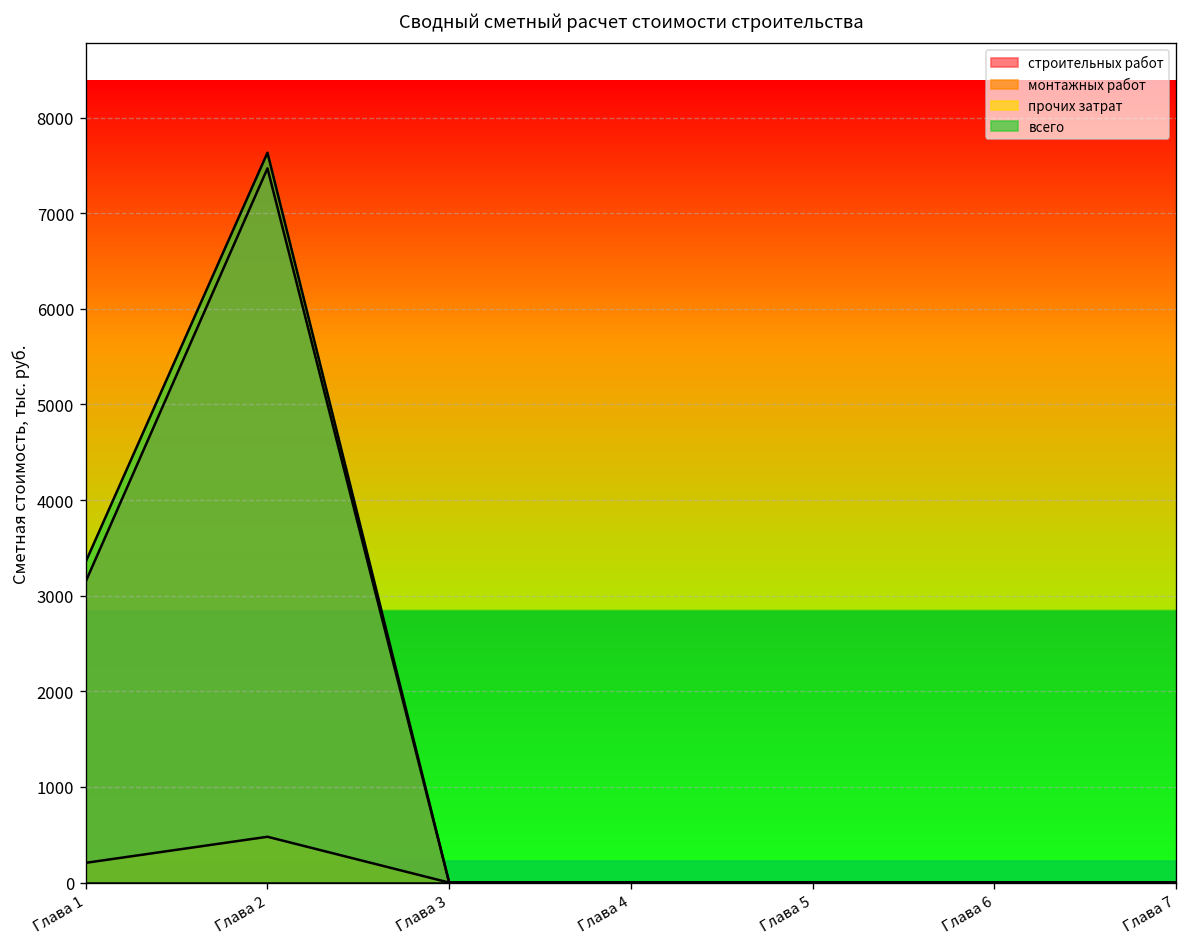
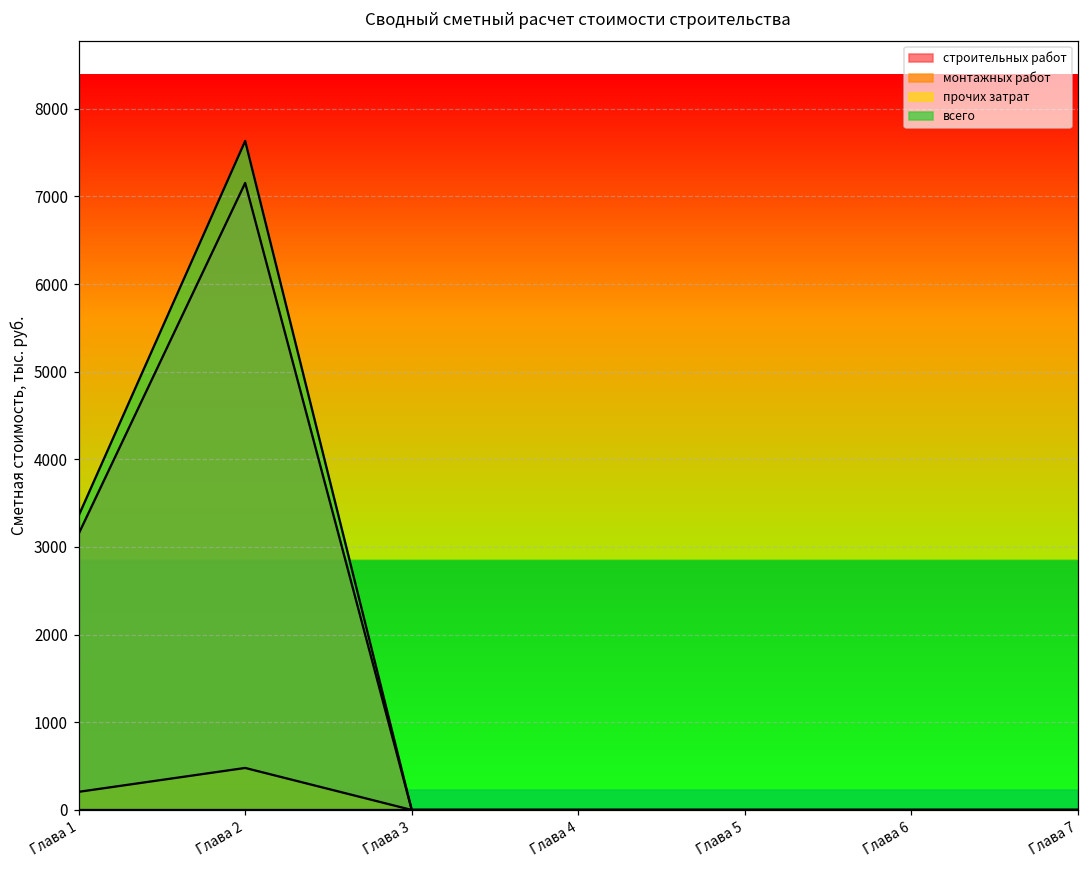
  {
    "строительных работ": {
      "Глава 1": 3100,
-     "Глава 2": 7500
+     "Глава 2": 7200
    },
    "монтажных работ": {
      "Глава 2": 500
    },
    "всего": {
      "Глава 1": 3400,
      "Глава 2": 7600
    }
  }
